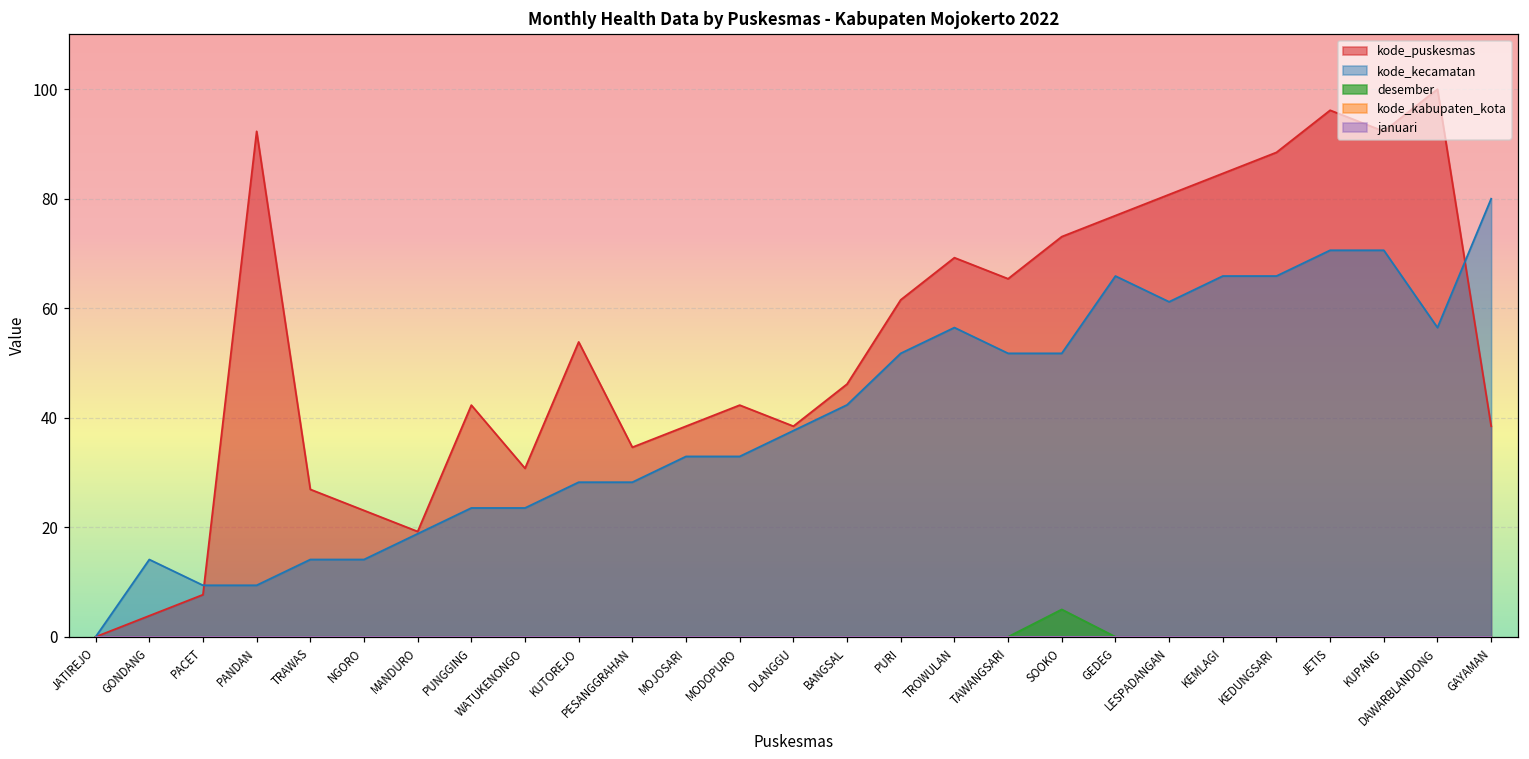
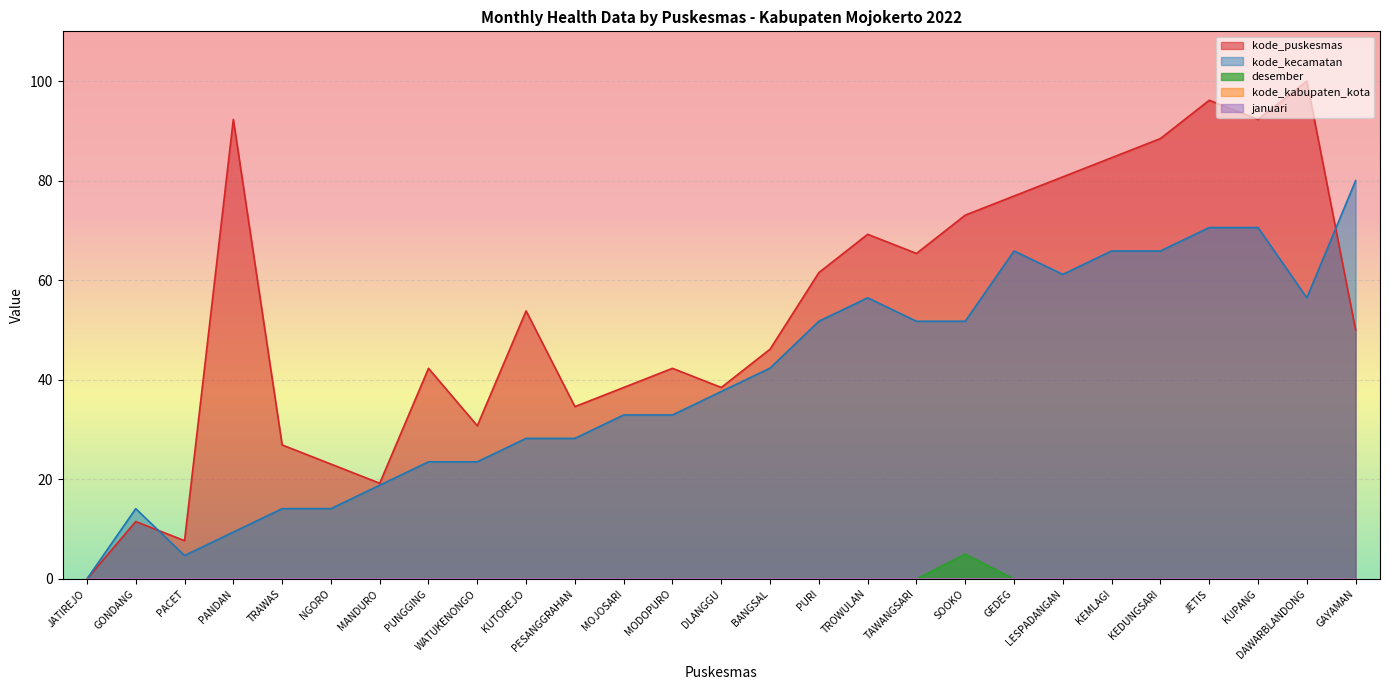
  {
    "kode_puskesmas": {
-     "GONDANG": 4,
+     "GONDANG": 12,
      "PACET": 8,
      "PANDAN": 92,
      "TRAWAS": 27,
      "NGORO": 23,
      "PUNGGING": 42,
      "WATUKENONGO": 31,
      "KUTOREJO": 54,
      "PESANGGRAHAN": 35,
      "MOJOSARI": 38,
      "MODOPURO": 42,
      "DLANGGU": 38,
      "BANGSAL": 46,
      "PURI": 62,
      "TROWULAN": 69,
      "TAWANGSARI": 65,
      "SOOKO": 73,
      "GEDEG": 77,
      "LESPADANGAN": 81,
      "KEMLAGI": 85,
      "KEDUNGSARI": 88,
      "JETIS": 96,
      "KUPANG": 92,
-     "GAYAMAN": 38
+     "GAYAMAN": 50
    },
    "kode_kecamatan": {
      "GONDANG": 14,
-     "PACET": 9,
+     "PACET": 5,
      "PANDAN": 9,
      "TRAWAS": 14,
      "NGORO": 14,
      "PUNGGING": 24,
      "WATUKENONGO": 24,
      "KUTOREJO": 28,
      "PESANGGRAHAN": 28,
      "MOJOSARI": 33,
      "MODOPURO": 33,
      "DLANGGU": 38,
      "BANGSAL": 42,
      "PURI": 52,
      "TROWULAN": 56,
      "TAWANGSARI": 52,
      "SOOKO": 52,
      "GEDEG": 66,
      "LESPADANGAN": 61,
      "KEMLAGI": 66,
      "KEDUNGSARI": 66,
      "JETIS": 71,
      "KUPANG": 71,
      "DAWARBLANDONG": 56,
      "GAYAMAN": 80
    },
    "desember": {
      "SOOKO": 5
    },
    "januari": {
      "SOOKO": 0
    }
  }
